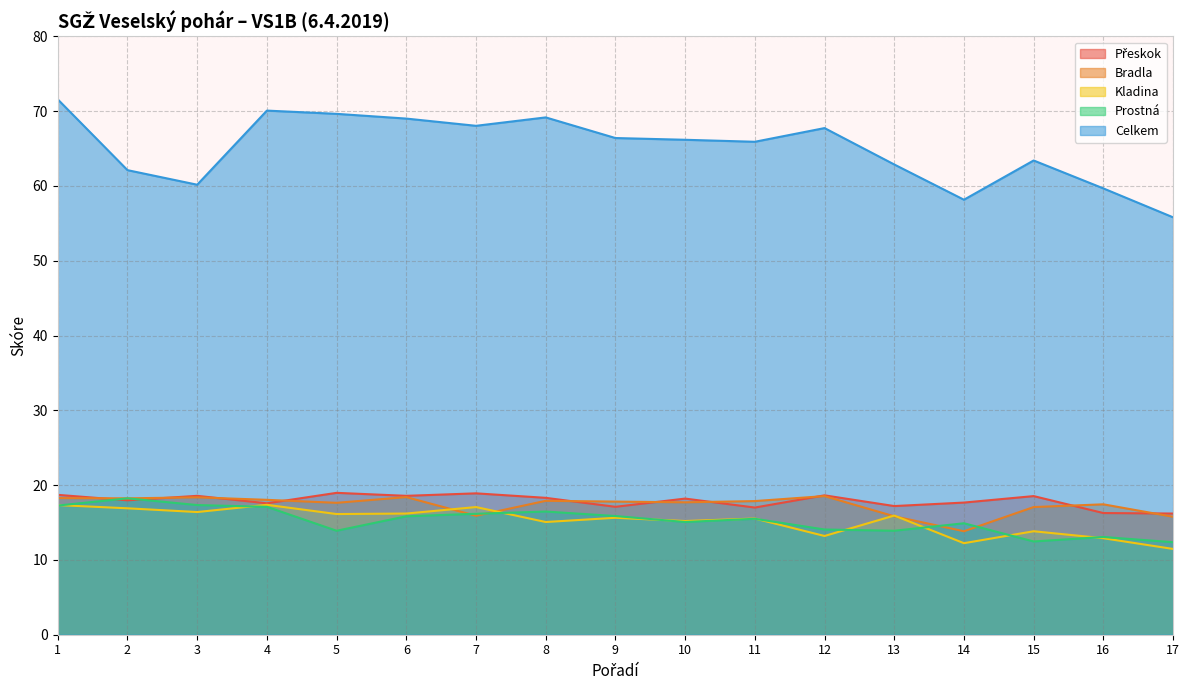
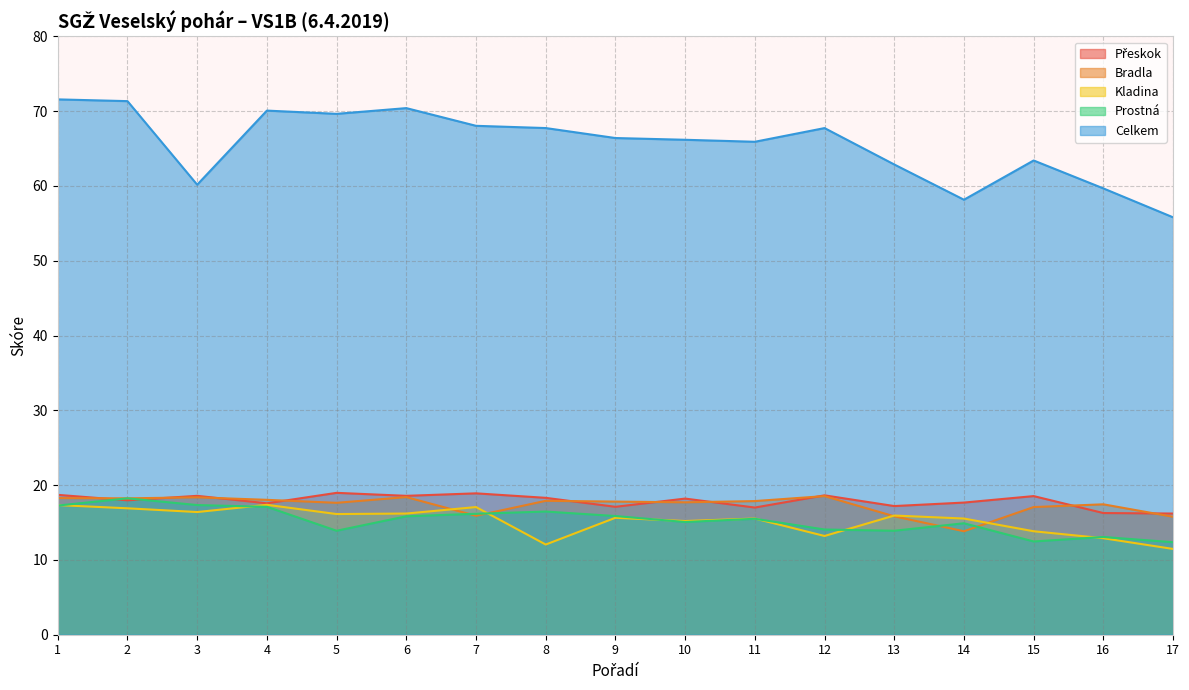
  {
    "Kladina": {
      "2": 17,
      "3": 16,
      "5": 16,
      "6": 16,
      "7": 17,
-     "8": 15,
+     "8": 12,
      "12": 13,
-     "14": 12,
+     "14": 16,
      "15": 14,
      "17": 11
    },
    "Prostná": {
      "3": 17,
      "5": 14,
      "6": 16,
      "8": 16,
      "12": 14,
      "13": 14,
      "14": 15,
      "15": 12,
      "17": 12
    },
    "Celkem": {
      "1": 72,
-     "2": 62,
+     "2": 71,
      "3": 60,
      "4": 70,
      "5": 70,
-     "6": 69,
+     "6": 70,
      "7": 68,
-     "8": 69,
+     "8": 68,
      "9": 66,
      "10": 66,
      "11": 66,
      "12": 68,
      "13": 63,
      "14": 58,
      "15": 63,
      "16": 60,
      "17": 56
    }
  }
